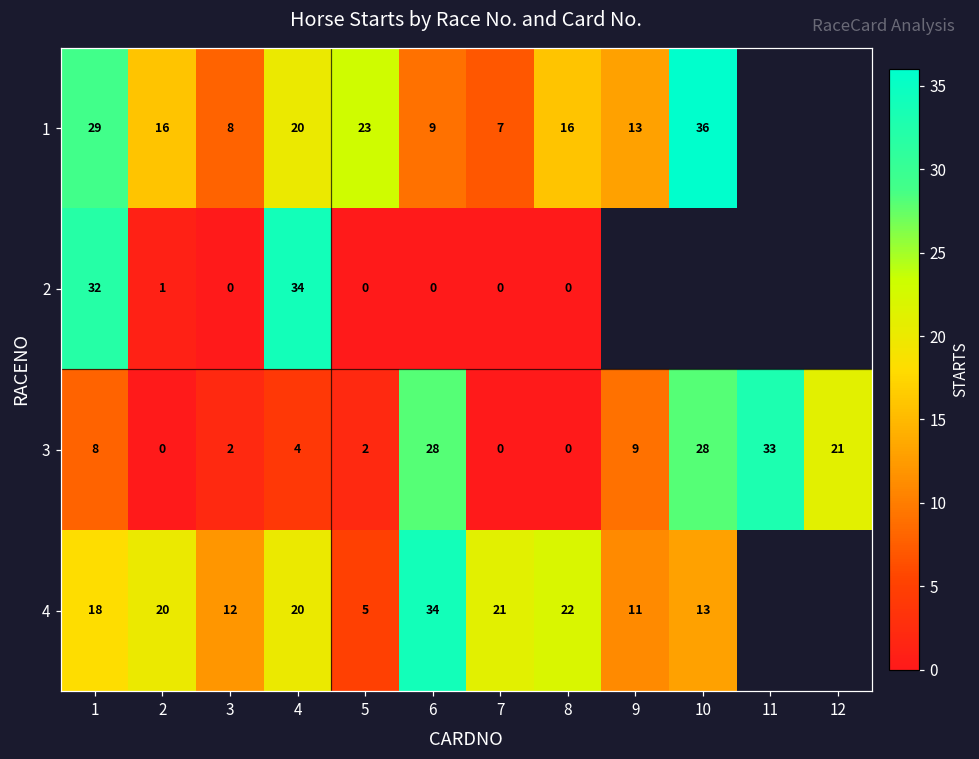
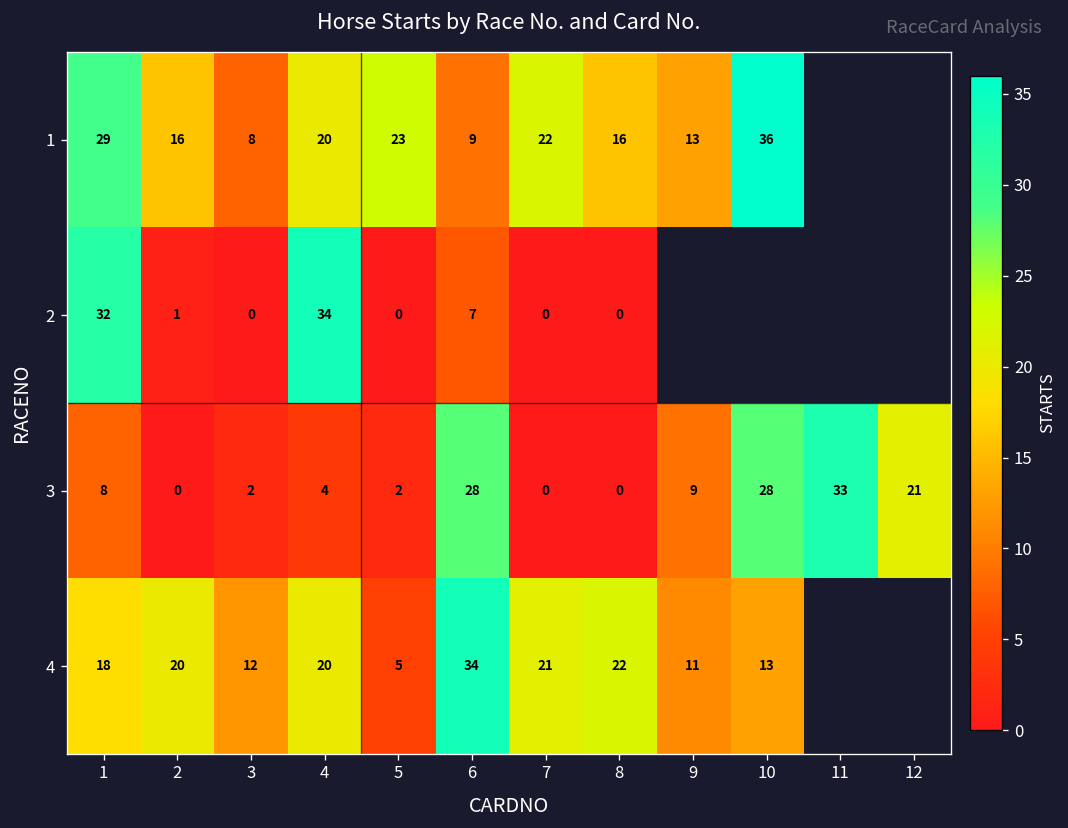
  {
    "1": {
      "1": 29,
      "2": 16,
      "3": 8,
      "4": 20,
      "5": 23,
      "6": 9,
-     "7": 7,
+     "7": 22,
      "8": 16,
      "9": 13,
      "10": 36
    },
    "2": {
      "1": 32,
      "2": 1,
      "3": 0,
      "4": 34,
      "5": 0,
-     "6": 0,
+     "6": 7,
      "7": 0,
      "8": 0
    },
    "3": {
      "1": 8,
      "2": 0,
      "3": 2,
      "4": 4,
      "5": 2,
      "6": 28,
      "7": 0,
      "8": 0,
      "9": 9,
      "10": 28,
      "11": 33,
      "12": 21
    },
    "4": {
      "1": 18,
      "2": 20,
      "3": 12,
      "4": 20,
      "5": 5,
      "6": 34,
      "7": 21,
      "8": 22,
      "9": 11,
      "10": 13
    }
  }
